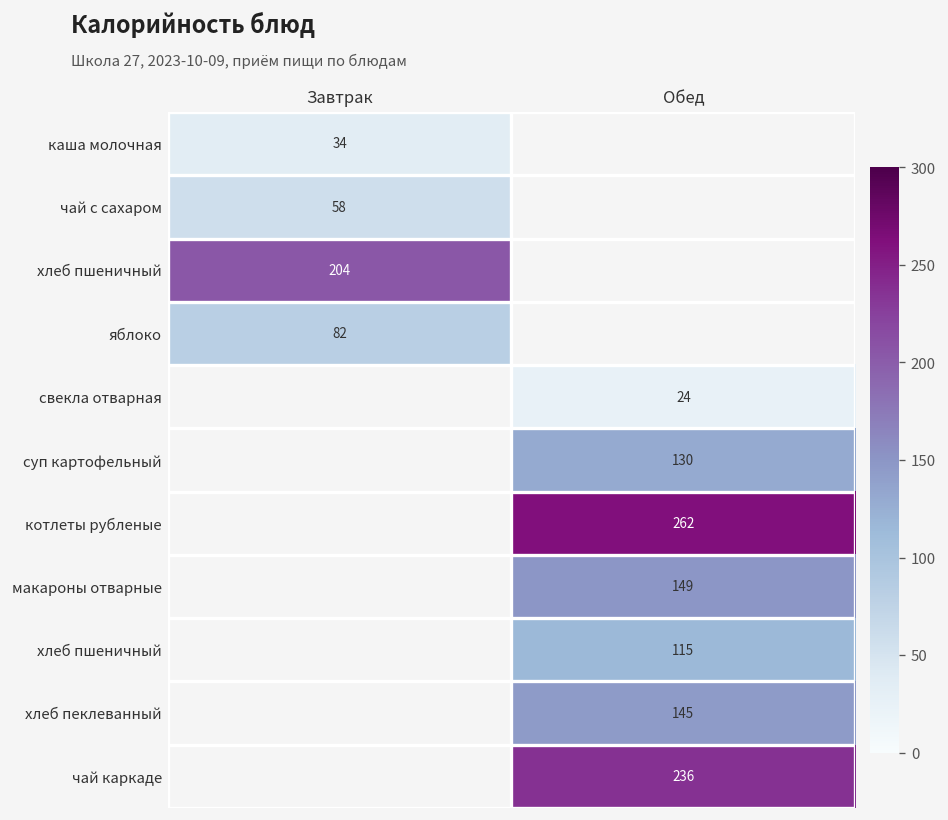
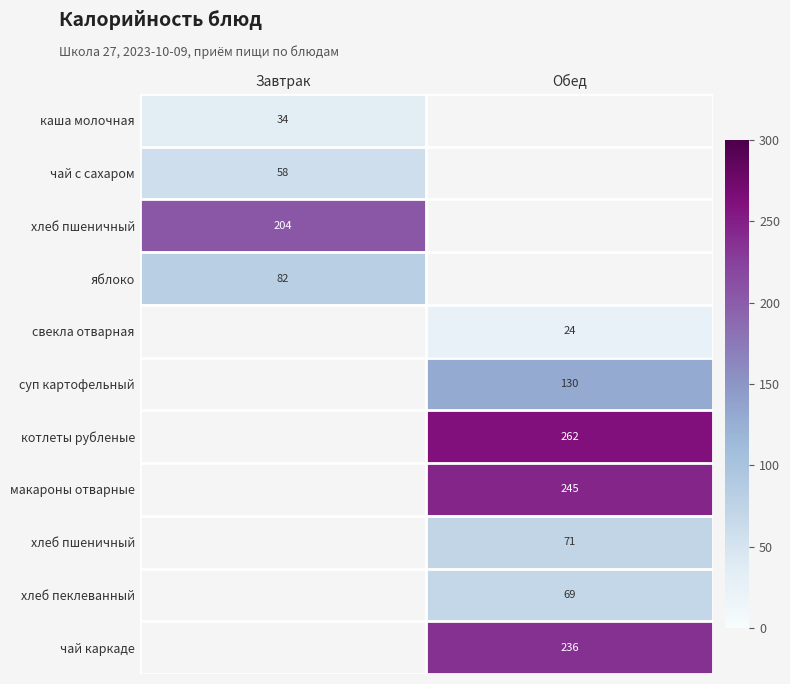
  {
    "каша молочная": {
      "Завтрак": 34
    },
    "чай с сахаром": {
      "Завтрак": 58
    },
    "хлеб пшеничный": {
      "Завтрак": 204,
-     "Обед": 115
+     "Обед": 71
    },
    "яблоко": {
      "Завтрак": 82
    },
    "свекла отварная": {
      "Обед": 24
    },
    "суп картофельный": {
      "Обед": 130
    },
    "котлеты рубленые": {
      "Обед": 262
    },
    "макароны отварные": {
-     "Обед": 149
+     "Обед": 245
    },
    "хлеб пеклеванный": {
-     "Обед": 145
+     "Обед": 69
    },
    "чай каркаде": {
      "Обед": 236
    }
  }
